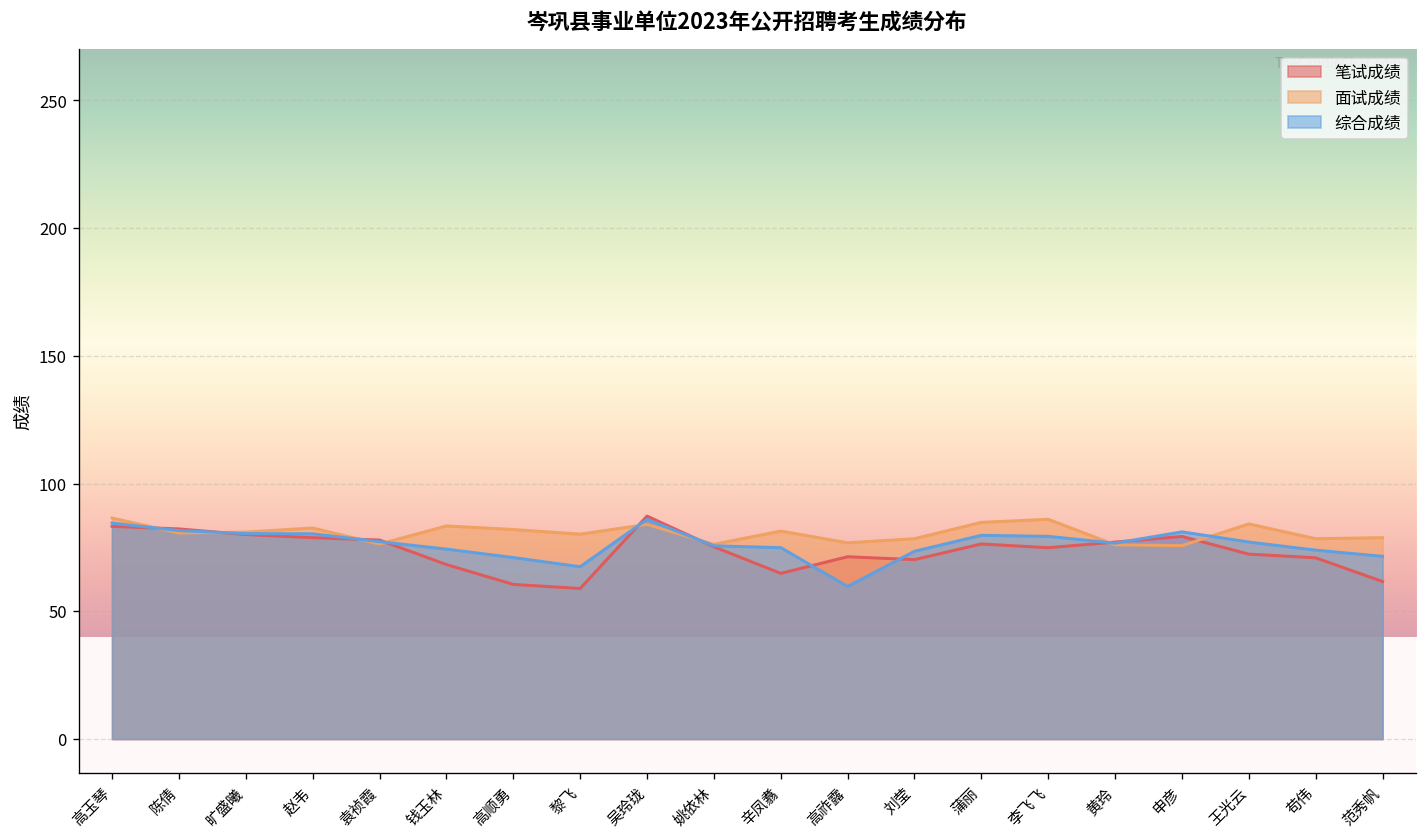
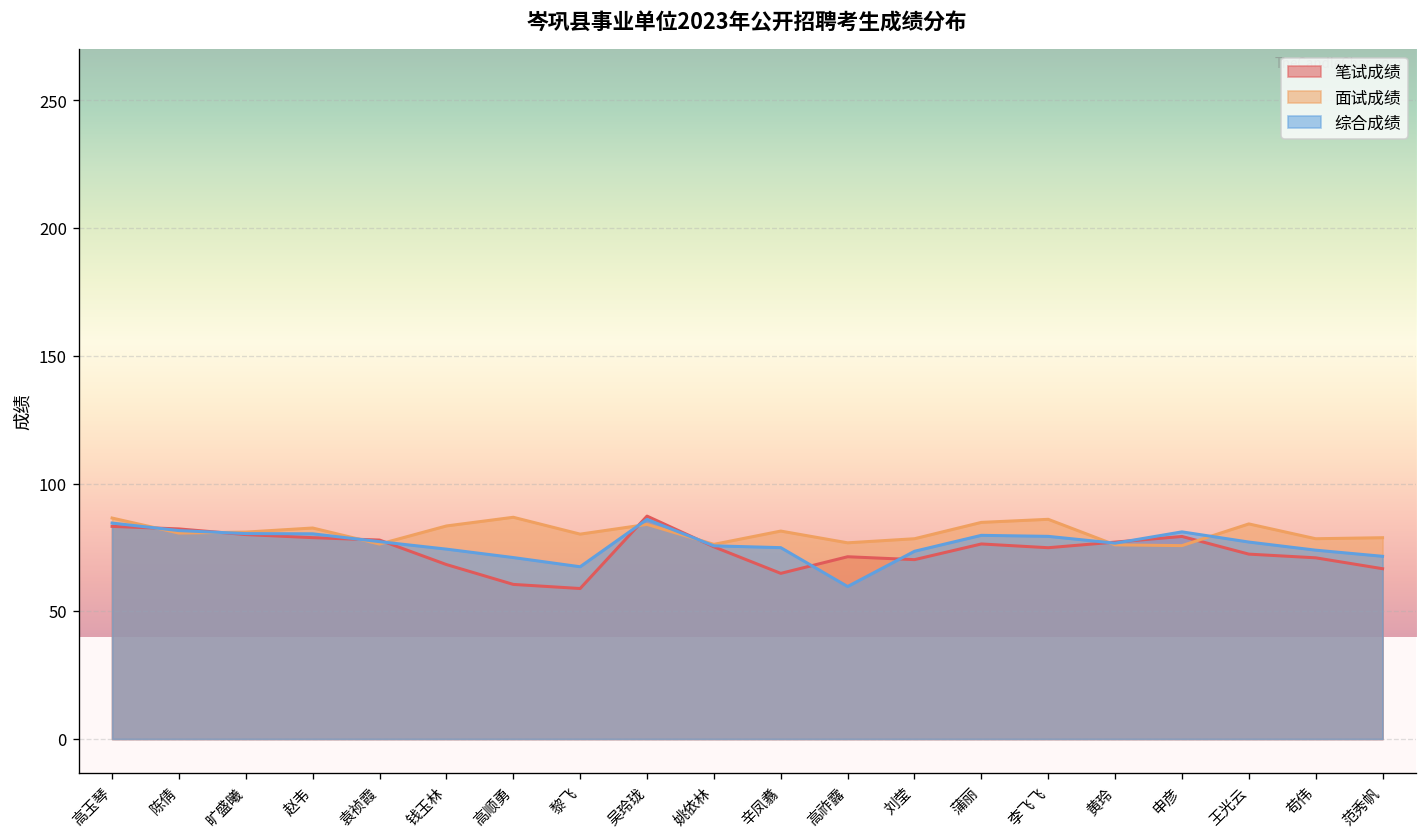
  {
    "笔试成绩": {
      "高玉琴": 83,
      "赵韦": 79,
      "钱玉林": 68,
      "高顺勇": 61,
      "黎飞": 59,
      "吴玲珑": 87,
      "辛凤翥": 65,
      "高祚露": 71,
      "刘莹": 70,
      "蒲丽": 76,
      "李飞飞": 75,
      "申彦": 79,
      "王光云": 72,
      "苟伟": 71,
-     "范秀帆": 62
+     "范秀帆": 67
    },
    "面试成绩": {
      "高玉琴": 87,
      "赵韦": 83,
      "钱玉林": 83,
-     "高顺勇": 82,
+     "高顺勇": 87,
      "黎飞": 80,
      "吴玲珑": 84,
      "辛凤翥": 81,
      "高祚露": 77,
      "刘莹": 78,
      "蒲丽": 85,
      "李飞飞": 86,
      "申彦": 76,
      "王光云": 84,
      "苟伟": 78,
      "范秀帆": 79
    },
    "综合成绩": {
      "高玉琴": 85,
      "赵韦": 80,
      "钱玉林": 74,
      "高顺勇": 71,
      "黎飞": 67,
      "吴玲珑": 86,
      "辛凤翥": 75,
      "高祚露": 60,
      "刘莹": 73,
      "蒲丽": 80,
      "李飞飞": 79,
      "申彦": 81,
      "王光云": 77,
      "苟伟": 74,
      "范秀帆": 72
    }
  }
